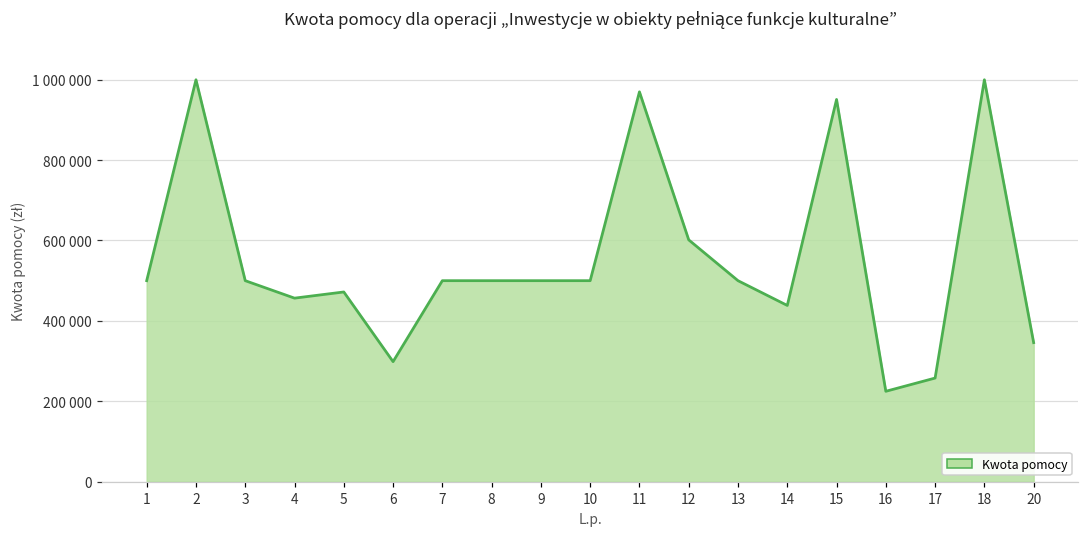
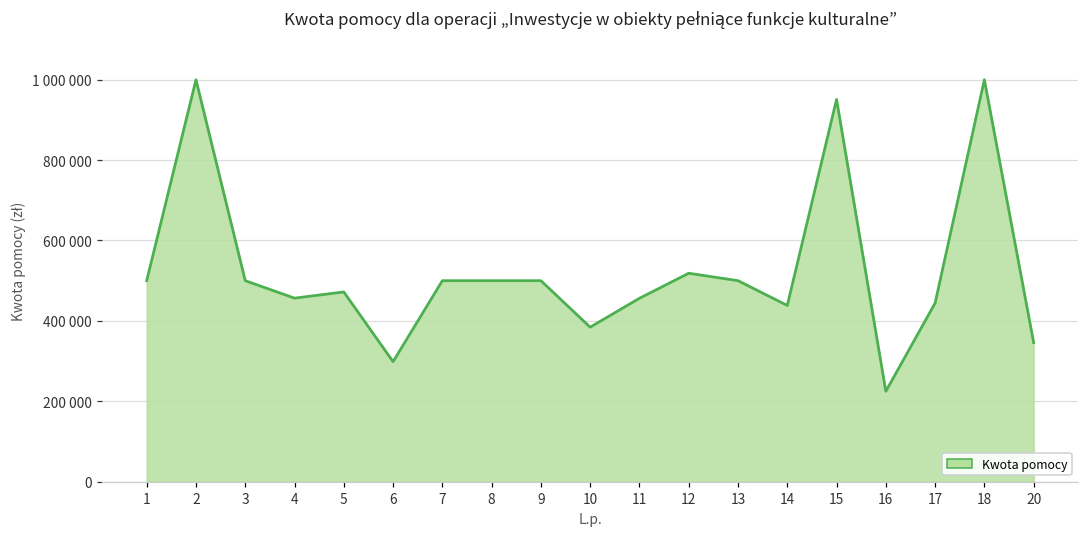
  {
    "1": 500000,
    "2": 1000000,
    "3": 500000,
    "4": 460000,
    "5": 470000,
    "6": 300000,
    "7": 500000,
    "8": 500000,
    "9": 500000,
-   "10": 500000,
-   "11": 970000,
-   "12": 600000,
+   "10": 380000,
+   "11": 460000,
+   "12": 520000,
    "13": 500000,
    "14": 440000,
    "15": 950000,
    "16": 220000,
-   "17": 260000,
+   "17": 440000,
    "18": 1000000,
    "20": 350000
  }
